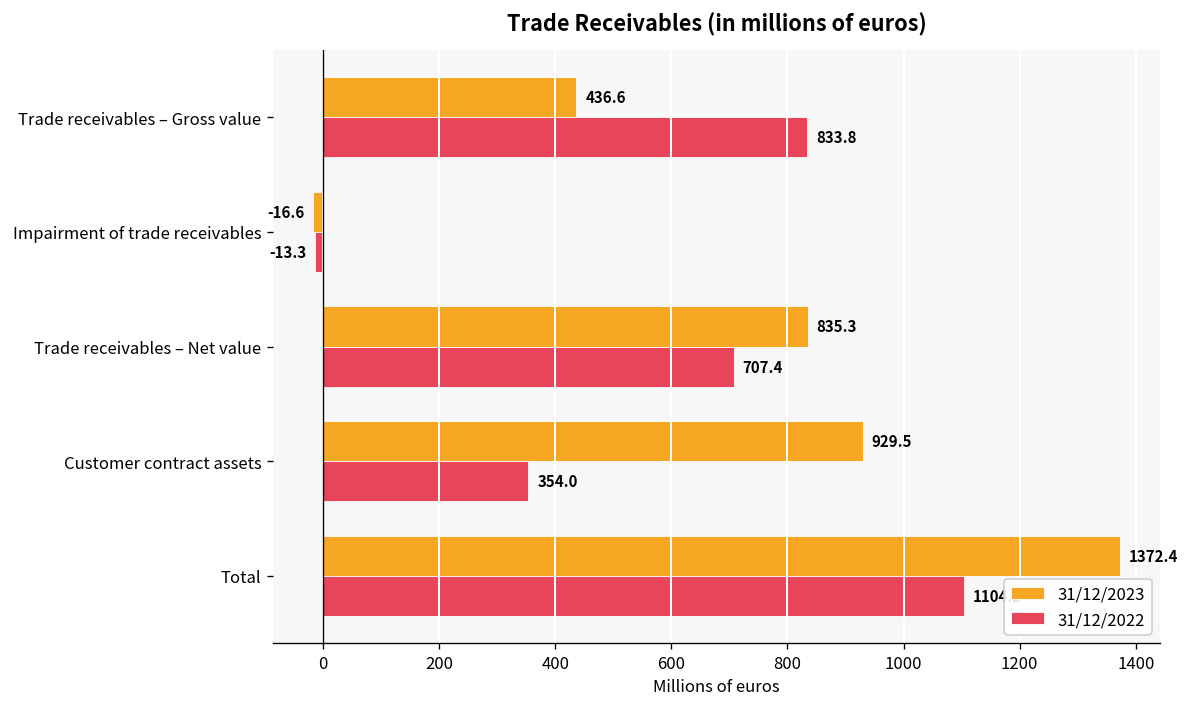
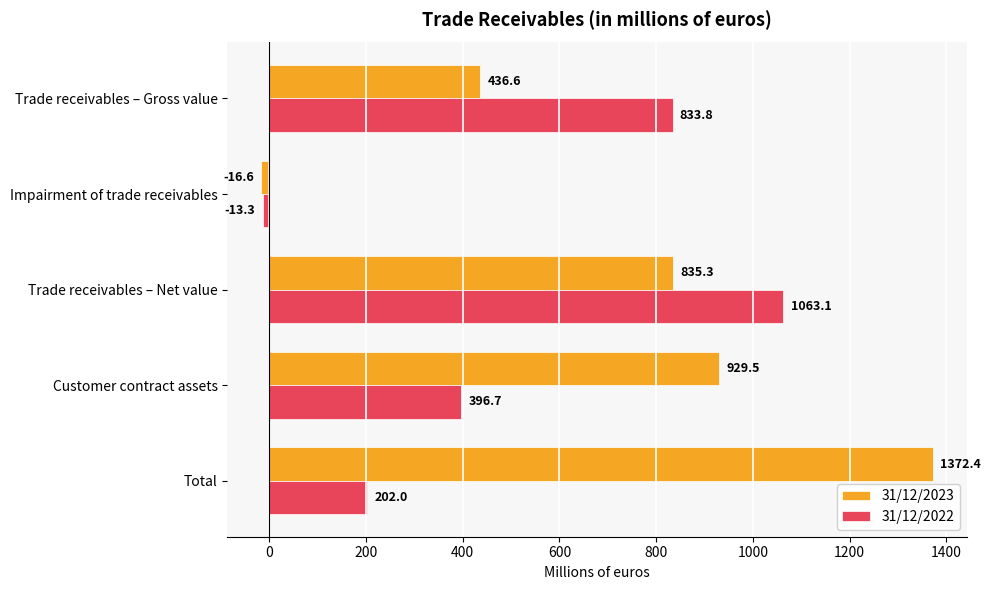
  {
    "31/12/2023": {
      "Trade receivables – Gross value": 436.6,
      "Impairment of trade receivables": -16.6,
      "Trade receivables – Net value": 835.3,
      "Customer contract assets": 929.5,
      "Total": 1372.4
    },
    "31/12/2022": {
      "Trade receivables – Gross value": 833.8,
      "Impairment of trade receivables": -13.3,
-     "Trade receivables – Net value": 707.4,
-     "Customer contract assets": 354.0,
-     "Total": 1100
+     "Trade receivables – Net value": 1063.1,
+     "Customer contract assets": 396.7,
+     "Total": 200
    }
  }
